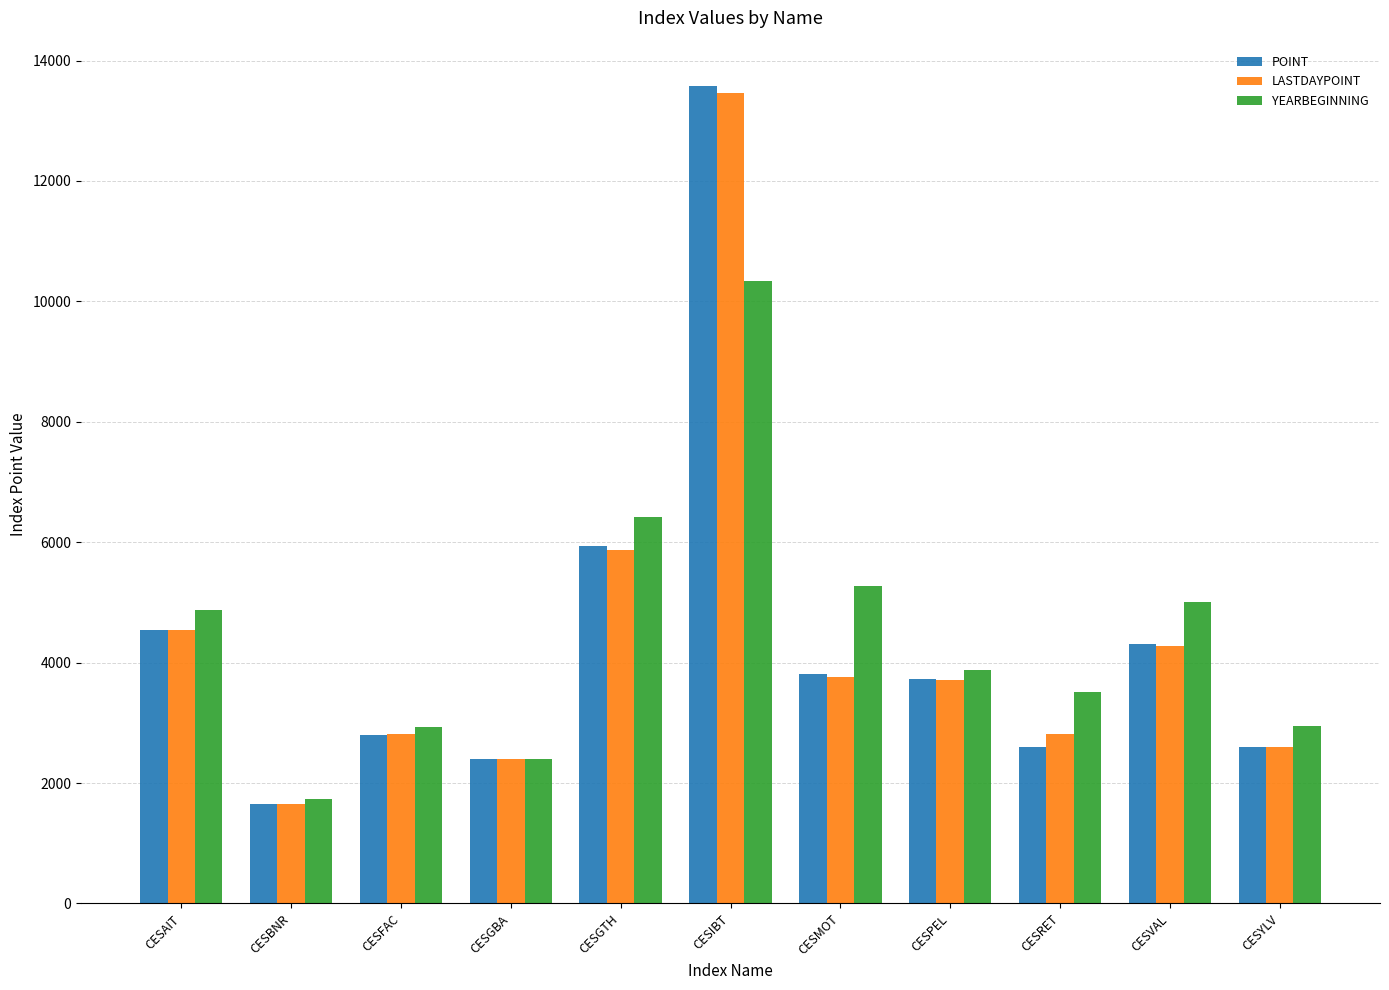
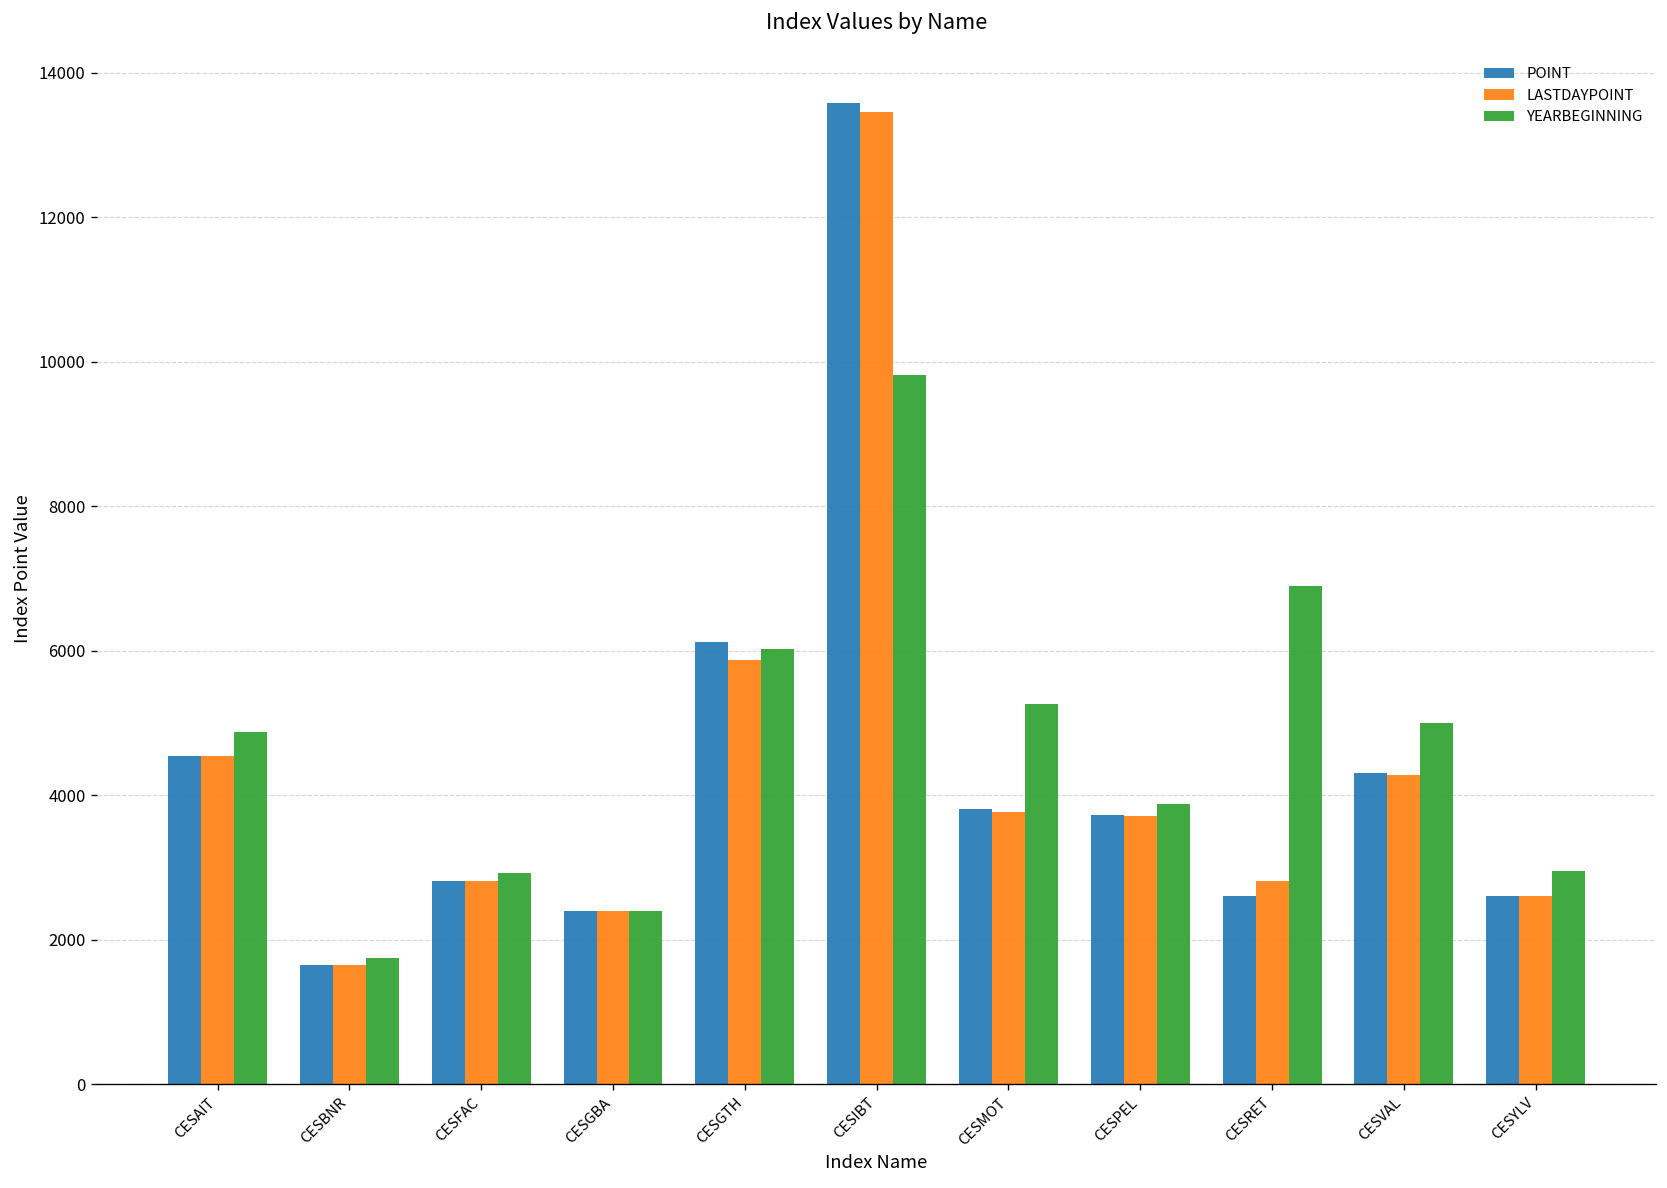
  {
    "POINT": {
      "CESAIT": 4500,
      "CESBNR": 1700,
      "CESFAC": 2800,
      "CESGBA": 2400,
-     "CESGTH": 5900,
+     "CESGTH": 6100,
      "CESIBT": 13600,
      "CESMOT": 3800,
      "CESPEL": 3700,
      "CESRET": 2600,
      "CESVAL": 4300,
      "CESYLV": 2600
    },
    "LASTDAYPOINT": {
      "CESAIT": 4500,
      "CESBNR": 1600,
      "CESFAC": 2800,
      "CESGBA": 2400,
      "CESGTH": 5900,
      "CESIBT": 13500,
      "CESMOT": 3800,
      "CESPEL": 3700,
      "CESRET": 2800,
      "CESVAL": 4300,
      "CESYLV": 2600
    },
    "YEARBEGINNING": {
      "CESAIT": 4900,
      "CESBNR": 1700,
      "CESFAC": 2900,
      "CESGBA": 2400,
-     "CESGTH": 6400,
-     "CESIBT": 10300,
+     "CESGTH": 6000,
+     "CESIBT": 9800,
      "CESMOT": 5300,
      "CESPEL": 3900,
-     "CESRET": 3500,
+     "CESRET": 6900,
      "CESVAL": 5000,
      "CESYLV": 3000
    }
  }
